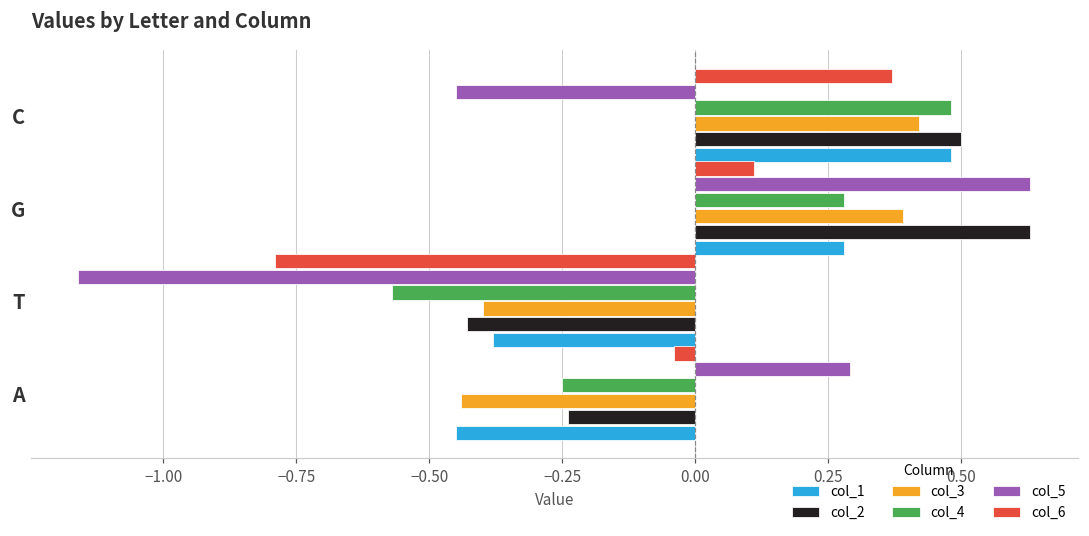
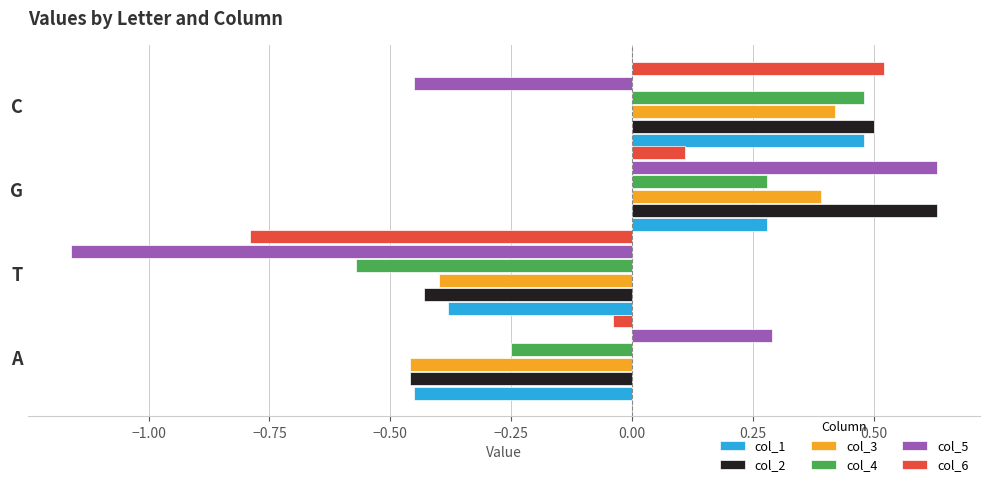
  {
    "col_1": {
      "C": 0.48,
      "G": 0.28,
      "T": -0.38,
      "A": -0.45
    },
    "col_2": {
      "C": 0.50,
      "G": 0.63,
      "T": -0.43,
-     "A": -0.24
+     "A": -0.46
    },
    "col_3": {
      "C": 0.42,
      "G": 0.39,
      "T": -0.40,
-     "A": -0.44
+     "A": -0.46
    },
    "col_4": {
      "C": 0.48,
      "G": 0.28,
      "T": -0.57,
      "A": -0.25
    },
    "col_5": {
      "C": -0.45,
      "G": 0.63,
      "T": -1.16,
      "A": 0.29
    },
    "col_6": {
-     "C": 0.37,
+     "C": 0.52,
      "G": 0.11,
      "T": -0.79,
      "A": -0.04
    }
  }
